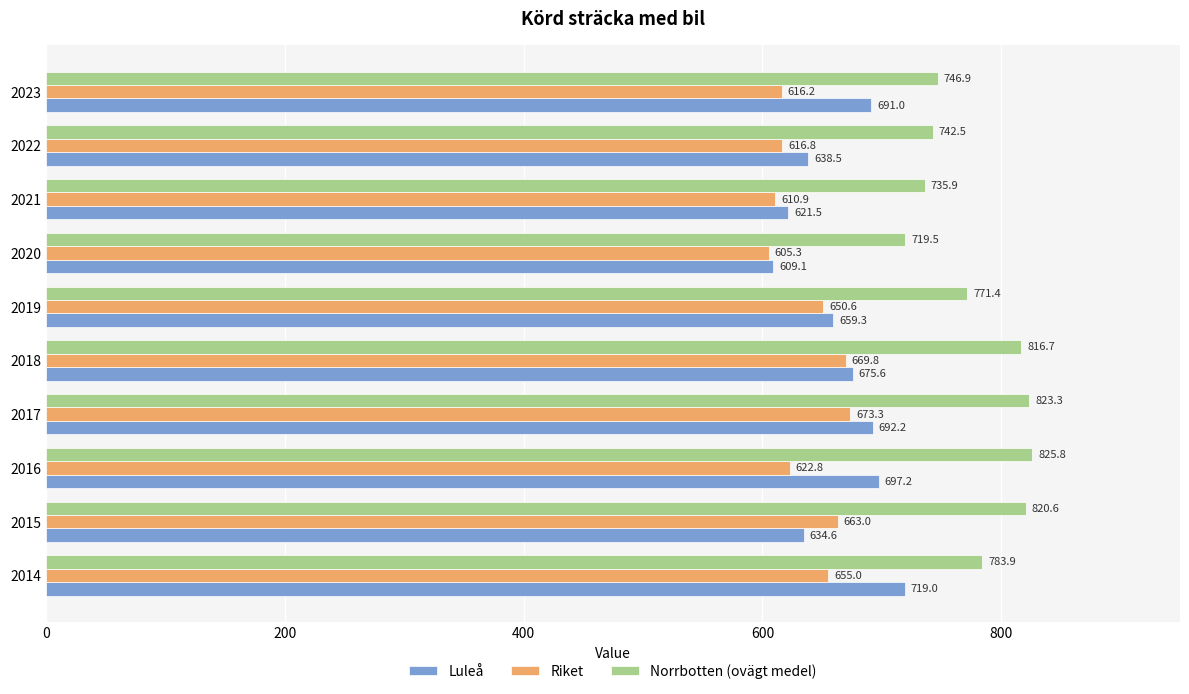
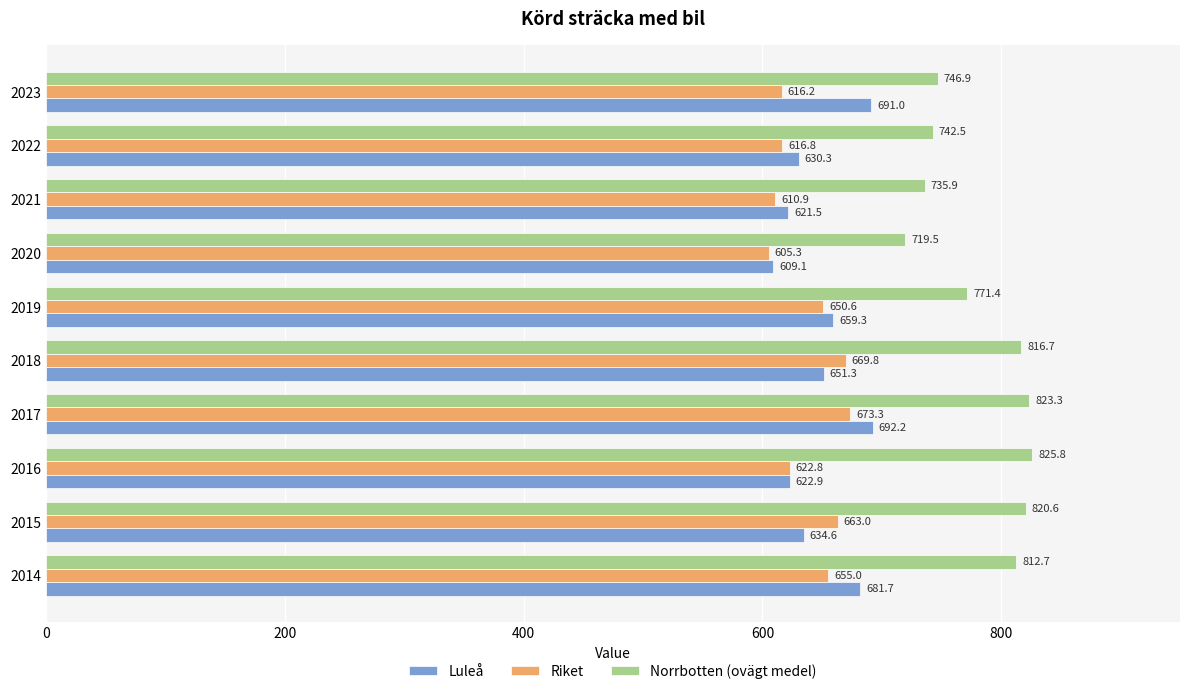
  {
    "Luleå": {
      "2023": 691.0,
-     "2022": 638.5,
+     "2022": 630.3,
      "2021": 621.5,
      "2020": 609.1,
      "2019": 659.3,
-     "2018": 675.6,
+     "2018": 651.3,
      "2017": 692.2,
-     "2016": 697.2,
+     "2016": 622.9,
      "2015": 634.6,
-     "2014": 719.0
+     "2014": 681.7
    },
    "Riket": {
      "2023": 616.2,
      "2022": 616.8,
      "2021": 610.9,
      "2020": 605.3,
      "2019": 650.6,
      "2018": 669.8,
      "2017": 673.3,
      "2016": 622.8,
      "2015": 663.0,
      "2014": 655.0
    },
    "Norrbotten (ovägt medel)": {
      "2023": 746.9,
      "2022": 742.5,
      "2021": 735.9,
      "2020": 719.5,
      "2019": 771.4,
      "2018": 816.7,
      "2017": 823.3,
      "2016": 825.8,
      "2015": 820.6,
-     "2014": 783.9
+     "2014": 812.7
    }
  }
